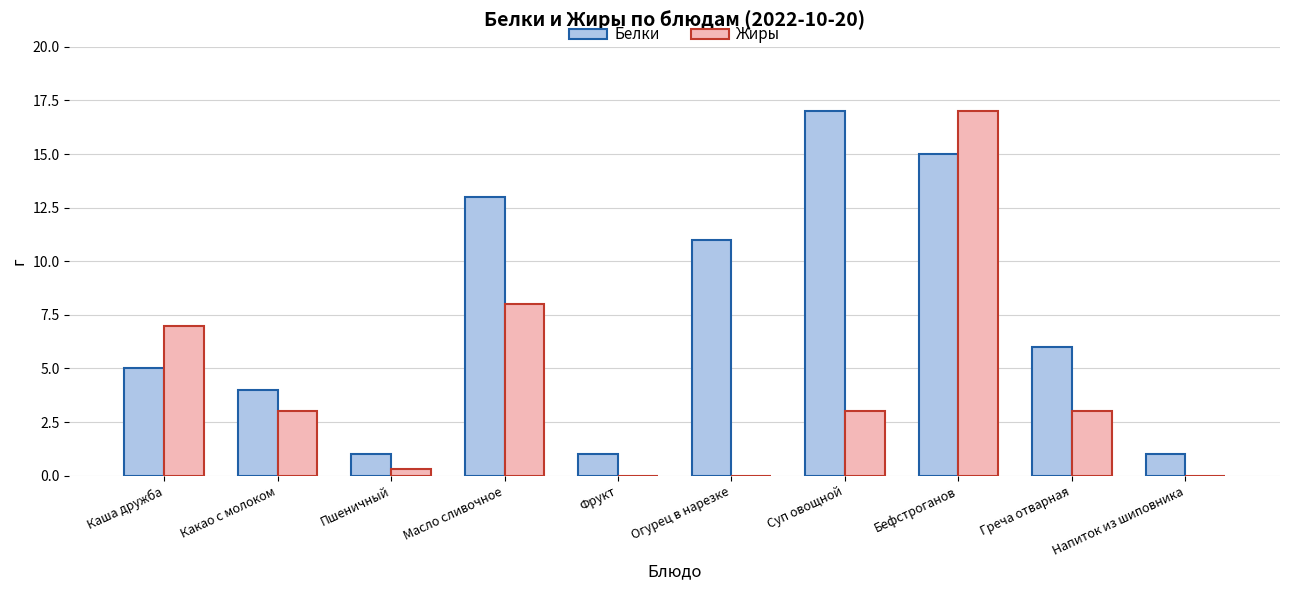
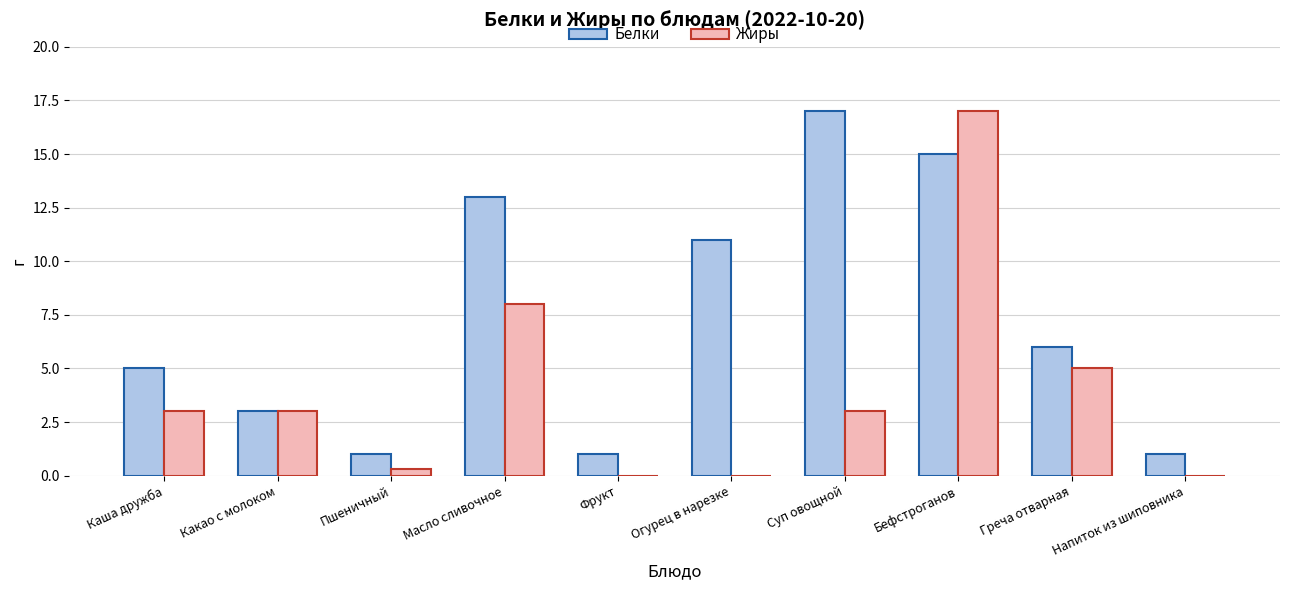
  {
    "Белки": {
      "Каша дружба": 5,
-     "Какао с молоком": 4,
+     "Какао с молоком": 3,
      "Пшеничный": 1,
      "Масло сливочное": 13,
      "Фрукт": 1,
      "Огурец в нарезке": 11,
      "Суп овощной": 17,
      "Бефстроганов": 15,
      "Греча отварная": 6,
      "Напиток из шиповника": 1
    },
    "Жиры": {
-     "Каша дружба": 7,
+     "Каша дружба": 3,
      "Какао с молоком": 3,
      "Пшеничный": 0.3,
      "Масло сливочное": 8,
      "Фрукт": 0,
      "Огурец в нарезке": 0,
      "Суп овощной": 3,
      "Бефстроганов": 17,
-     "Греча отварная": 3,
+     "Греча отварная": 5,
      "Напиток из шиповника": 0
    }
  }
